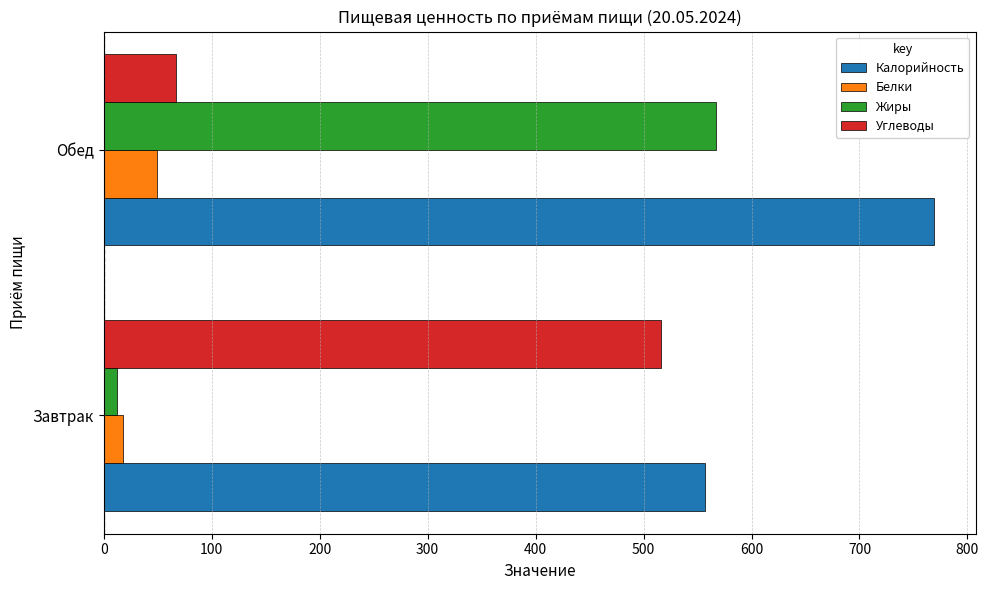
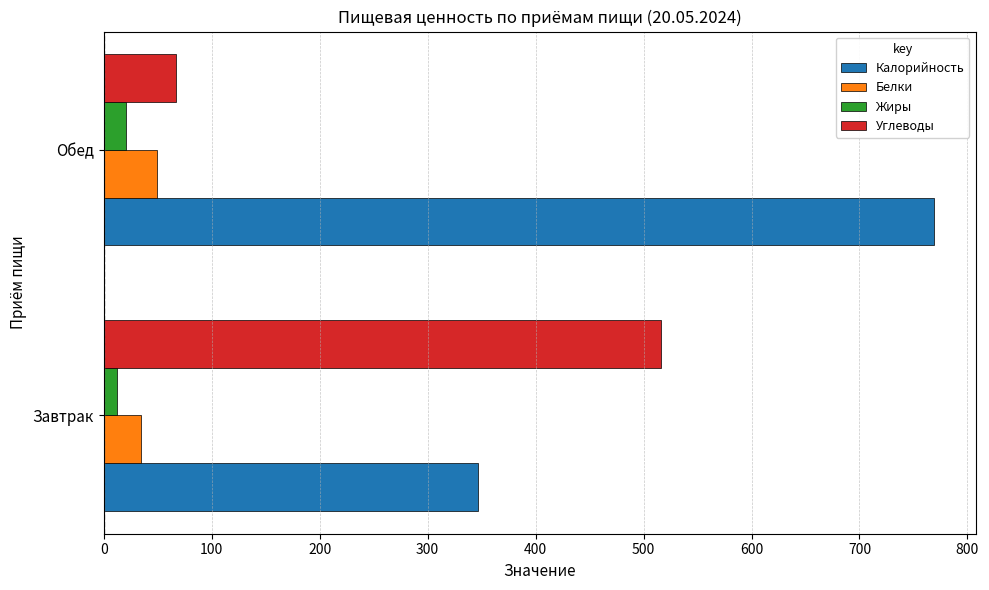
  {
    "Калорийность": {
      "Обед": 769,
-     "Завтрак": 557
+     "Завтрак": 347
    },
    "Белки": {
      "Обед": 50,
-     "Завтрак": 18
+     "Завтрак": 34
    },
    "Жиры": {
-     "Обед": 567,
+     "Обед": 21,
      "Завтрак": 12
    },
    "Углеводы": {
      "Обед": 67,
      "Завтрак": 516
    }
  }
